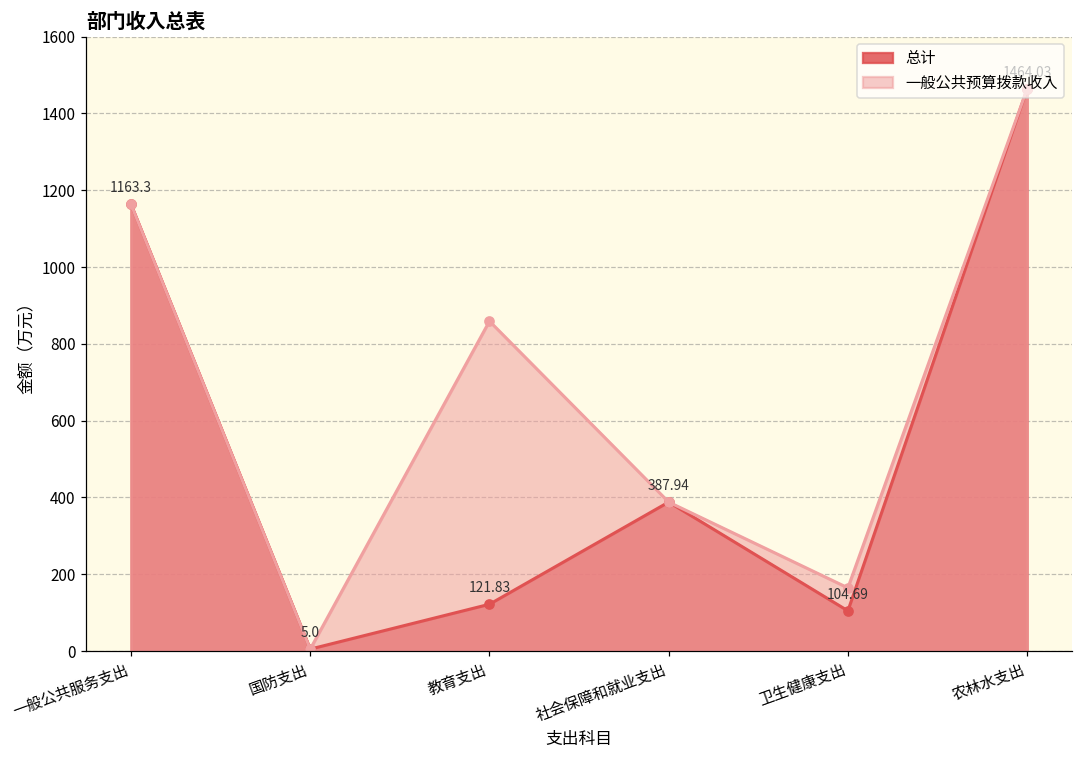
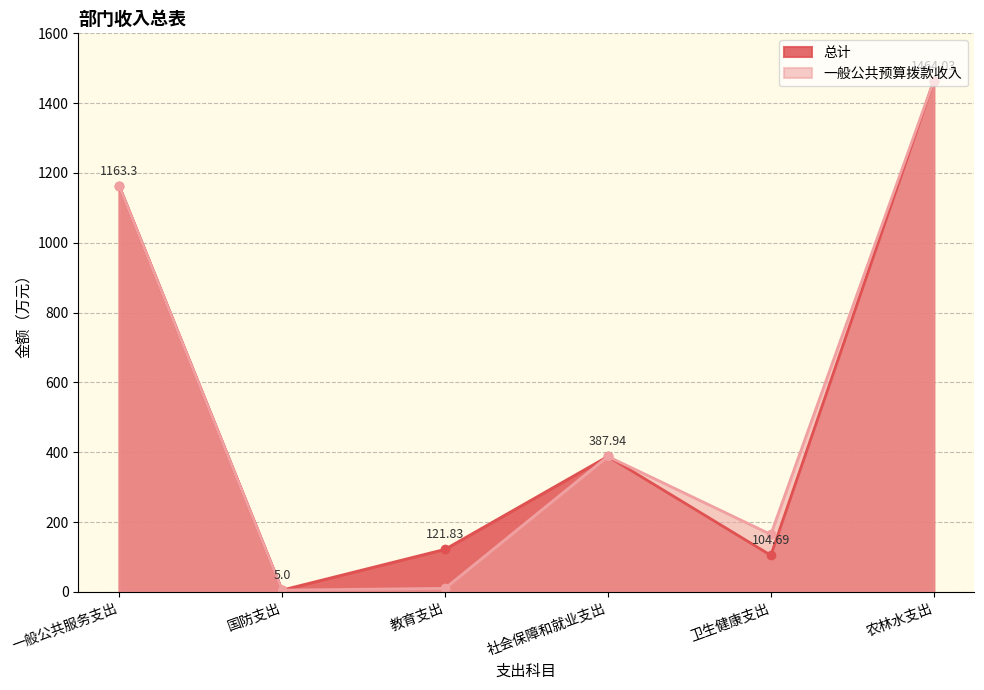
  {
    "总计": {
      "教育支出": 121.83
    },
    "一般公共预算拨款收入": {
-     "教育支出": 860
+     "教育支出": 10
    }
  }
